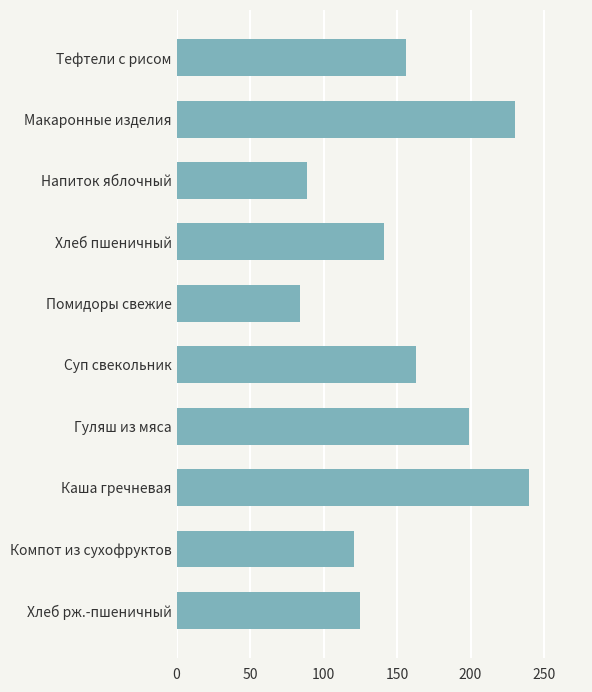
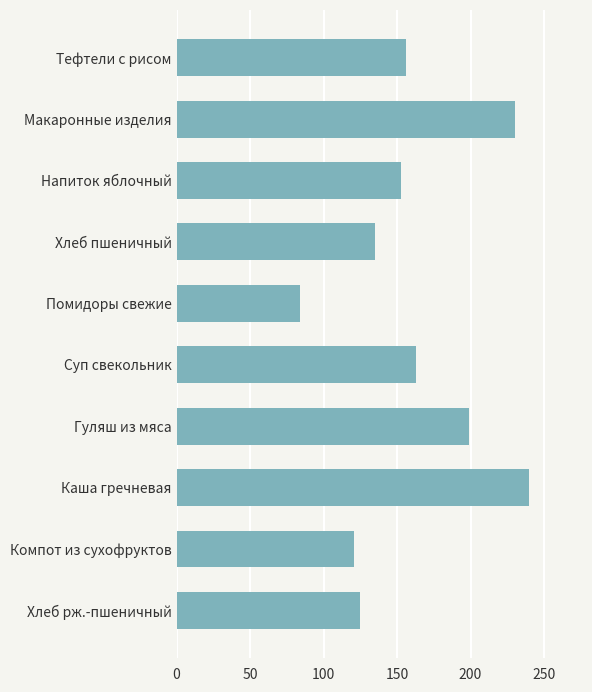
  {
    "Тефтели с рисом": 156,
    "Макаронные изделия": 230,
-   "Напиток яблочный": 89,
-   "Хлеб пшеничный": 141,
+   "Напиток яблочный": 153,
+   "Хлеб пшеничный": 135,
    "Помидоры свежие": 84,
    "Суп свекольник": 163,
    "Гуляш из мяса": 199,
    "Каша гречневая": 240,
    "Компот из сухофруктов": 121,
    "Хлеб рж.-пшеничный": 125
  }
